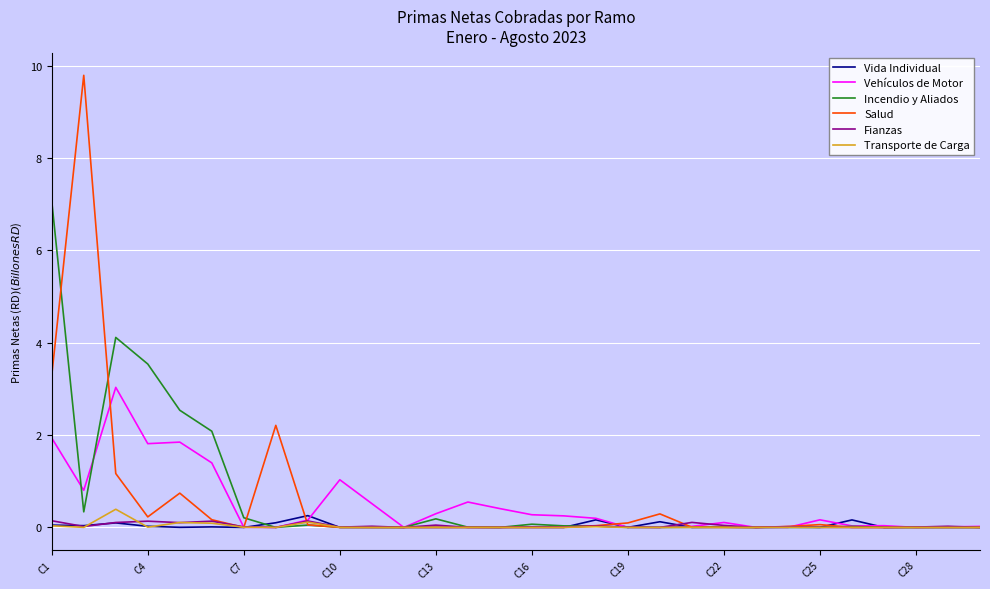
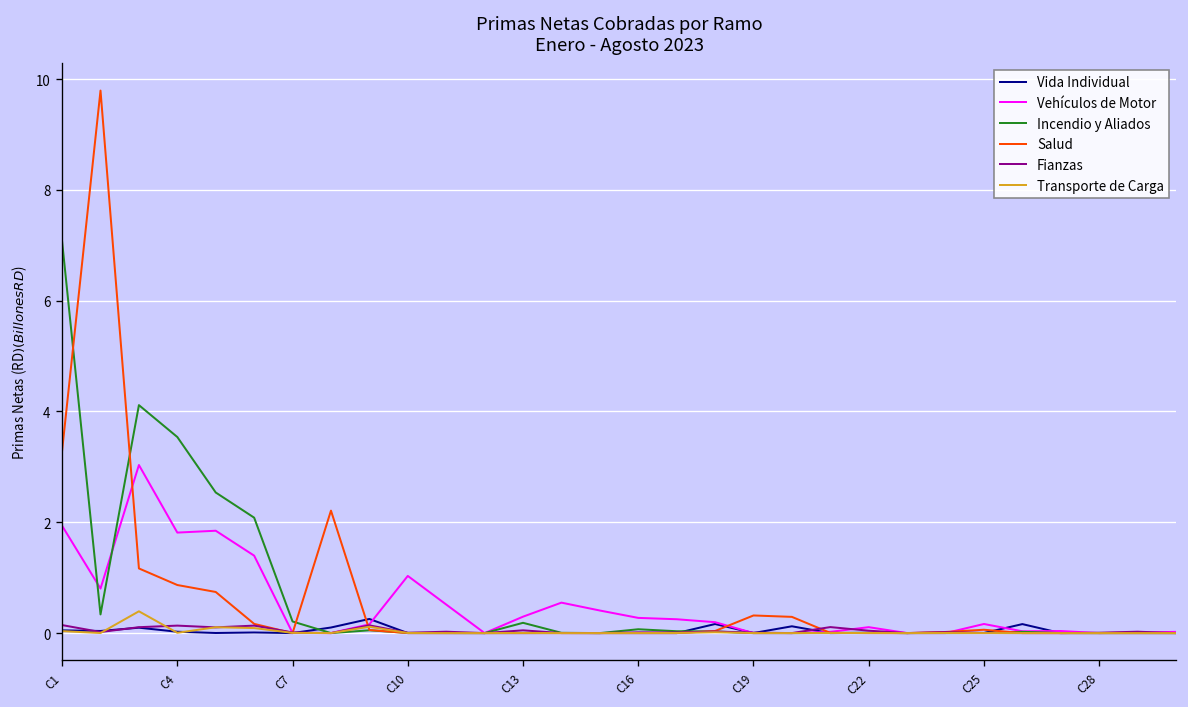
  {
    "Vehículos de Motor": {
      "C1": 1.9,
      "C4": 1.8,
      "C10": 1.0,
      "C13": 0.3,
      "C16": 0.3,
      "C22": 0.1,
      "C25": 0.2
    },
    "Incendio y Aliados": {
      "C1": 7.1,
      "C4": 3.5,
      "C7": 0.2,
      "C13": 0.2,
      "C16": 0.1
    },
    "Salud": {
      "C1": 3.3,
-     "C4": 0.2,
-     "C19": 0.1,
+     "C4": 0.9,
+     "C19": 0.3,
      "C25": 0.1
    },
    "Fianzas": {
      "C1": 0.1,
      "C4": 0.1
    }
  }
